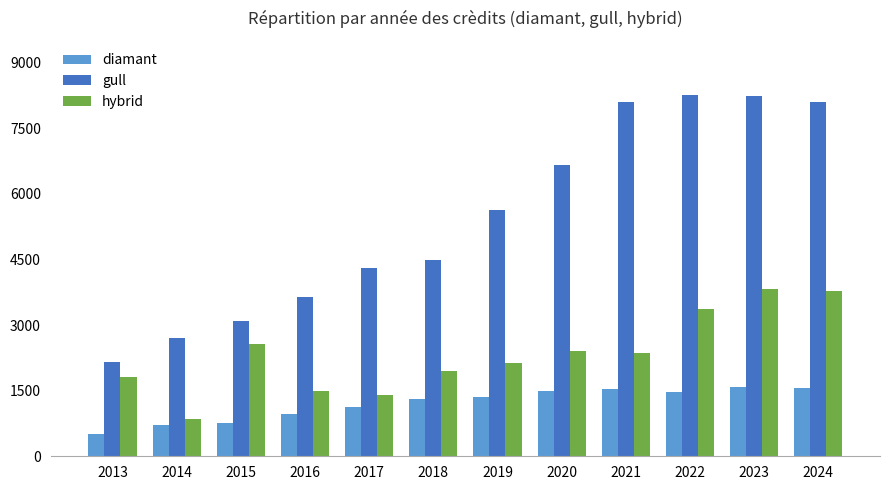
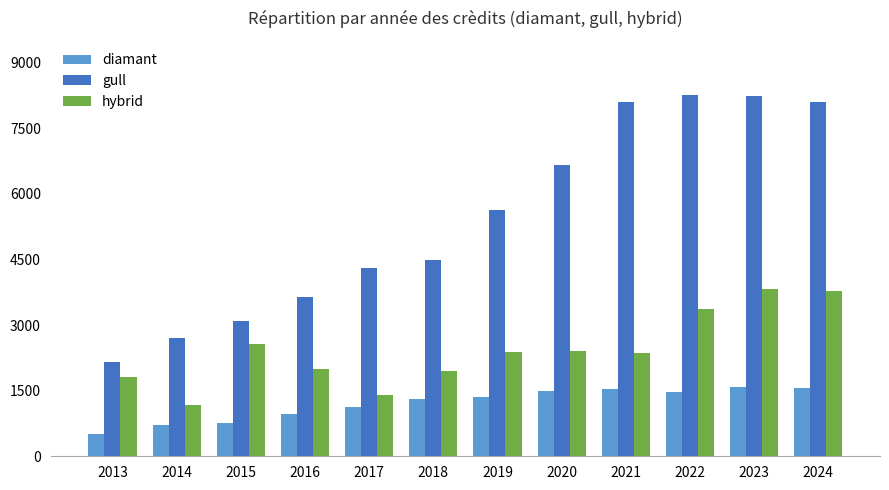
  {
    "hybrid": {
      "2013": 1800,
-     "2014": 900,
+     "2014": 1200,
      "2015": 2600,
-     "2016": 1500,
+     "2016": 2000,
      "2017": 1400,
      "2018": 2000,
-     "2019": 2100,
+     "2019": 2400,
      "2020": 2400,
      "2021": 2400,
      "2022": 3400,
      "2023": 3800,
      "2024": 3800
    }
  }
